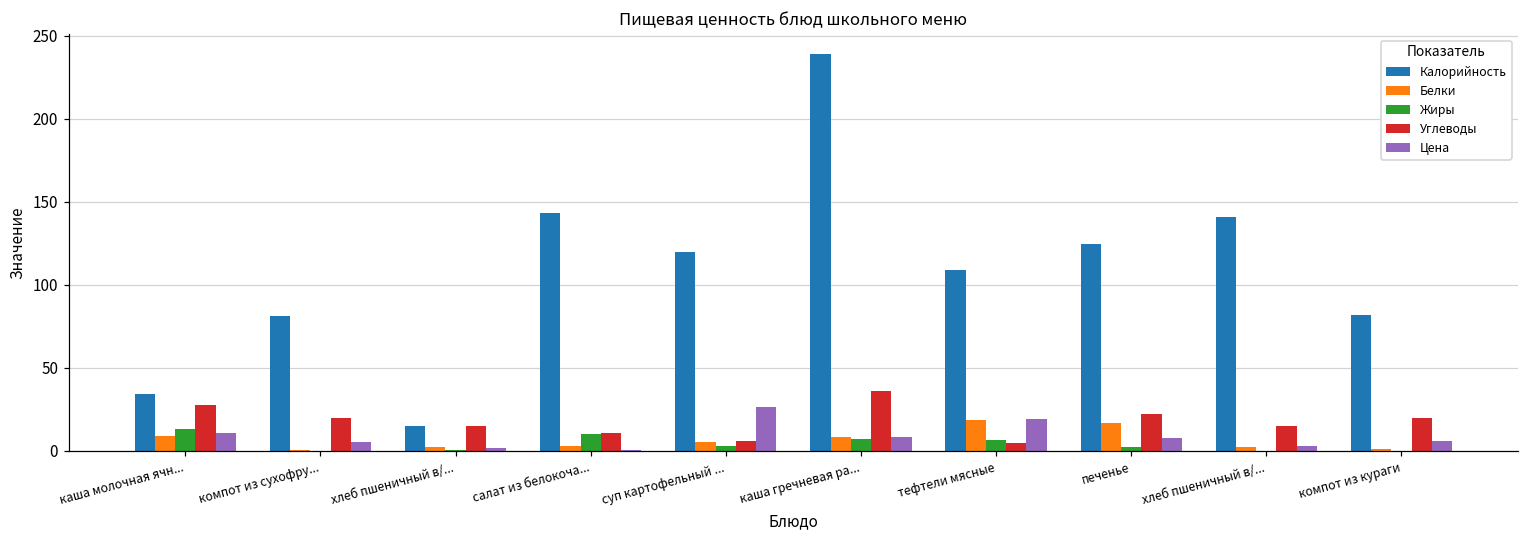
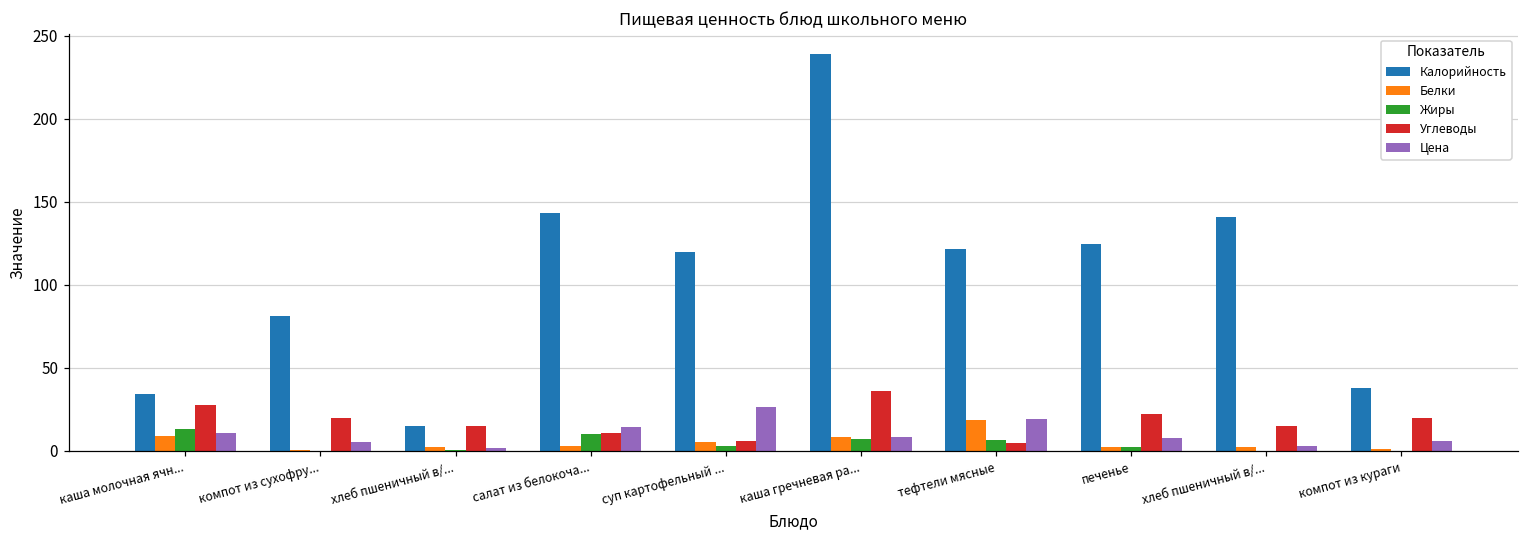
  {
    "Калорийность": {
      "каша молочная ячн...": 34,
      "компот из сухофру...": 81,
      "салат из белокоча...": 143,
      "суп картофельный ...": 120,
      "каша гречневая ра...": 239,
-     "тефтели мясные": 109,
+     "тефтели мясные": 121,
      "печенье": 124,
-     "компот из кураги": 82
+     "компот из кураги": 38
    },
    "Белки": {
      "каша молочная ячн...": 9,
      "салат из белокоча...": 3,
      "суп картофельный ...": 5,
      "каша гречневая ра...": 8,
      "тефтели мясные": 18,
-     "печенье": 17
+     "печенье": 2
    },
    "Жиры": {
      "каша молочная ячн...": 13,
      "компот из сухофру...": 0,
      "салат из белокоча...": 10,
      "суп картофельный ...": 3,
      "каша гречневая ра...": 7,
      "тефтели мясные": 7,
      "печенье": 2,
      "компот из кураги": 0
    },
    "Углеводы": {
      "каша молочная ячн...": 27,
      "компот из сухофру...": 20,
      "салат из белокоча...": 10,
      "суп картофельный ...": 6,
      "каша гречневая ра...": 36,
      "тефтели мясные": 5,
      "печенье": 22,
      "компот из кураги": 20
    },
    "Цена": {
      "каша молочная ячн...": 11,
      "компот из сухофру...": 5,
-     "салат из белокоча...": 1,
+     "салат из белокоча...": 14,
      "суп картофельный ...": 26,
      "каша гречневая ра...": 8,
      "тефтели мясные": 19,
      "печенье": 8,
      "компот из кураги": 6
    }
  }
